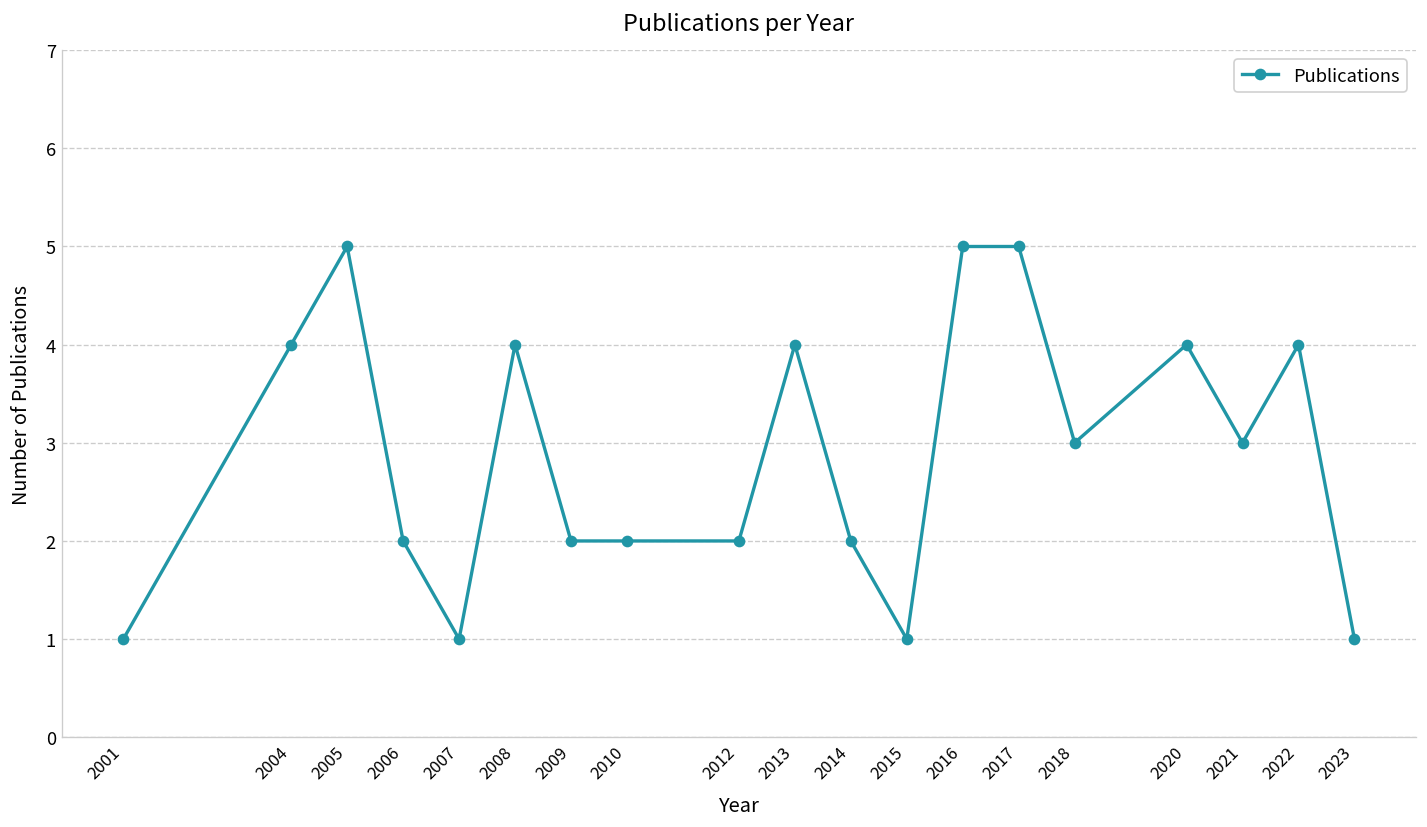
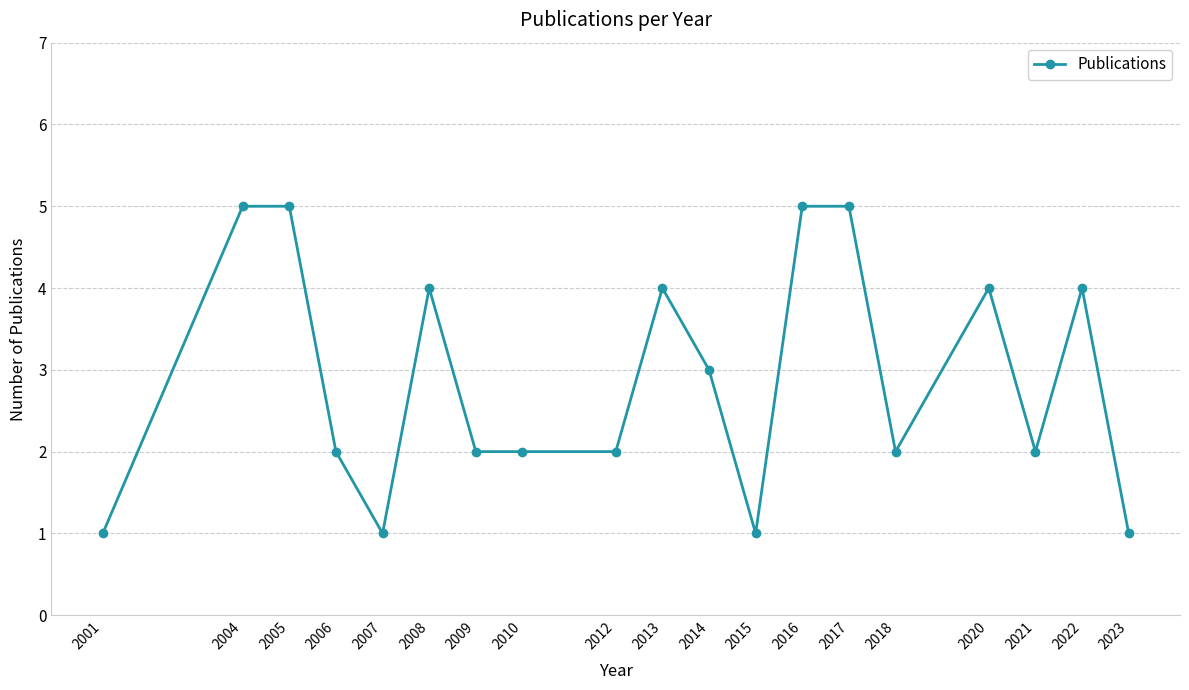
  {
    "2001": 1,
-   "2004": 4,
+   "2004": 5,
    "2005": 5,
    "2006": 2,
    "2007": 1,
    "2008": 4,
    "2009": 2,
    "2010": 2,
    "2012": 2,
    "2013": 4,
-   "2014": 2,
+   "2014": 3,
    "2015": 1,
    "2016": 5,
    "2017": 5,
-   "2018": 3,
+   "2018": 2,
    "2020": 4,
-   "2021": 3,
+   "2021": 2,
    "2022": 4,
    "2023": 1
  }
